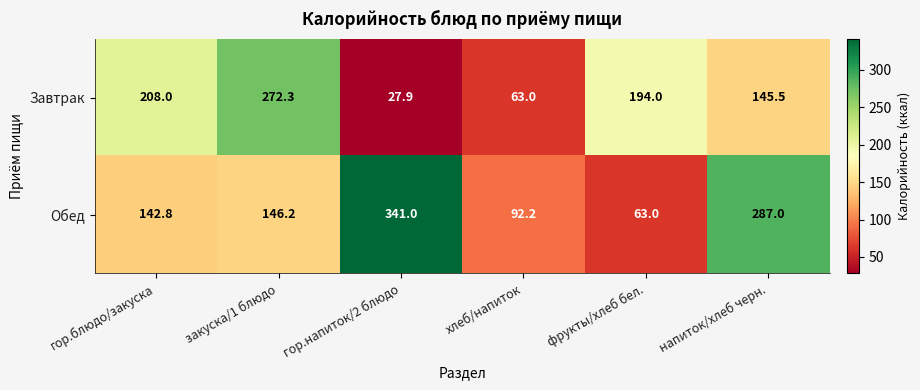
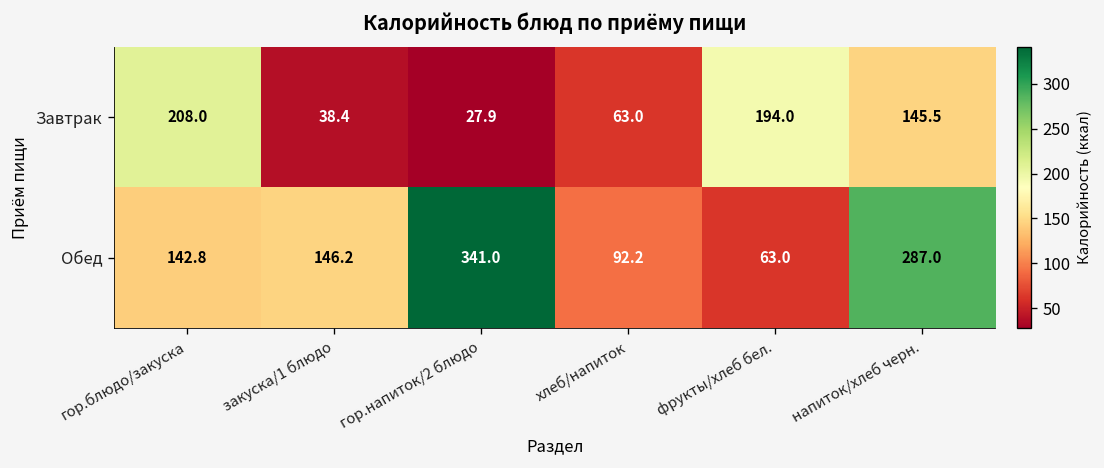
  {
    "Завтрак": {
      "гор.блюдо/закуска": 208.0,
-     "закуска/1 блюдо": 272.3,
+     "закуска/1 блюдо": 38.4,
      "гор.напиток/2 блюдо": 27.9,
      "хлеб/напиток": 63.0,
      "фрукты/хлеб бел.": 194.0,
      "напиток/хлеб черн.": 145.5
    },
    "Обед": {
      "гор.блюдо/закуска": 142.8,
      "закуска/1 блюдо": 146.2,
      "гор.напиток/2 блюдо": 341.0,
      "хлеб/напиток": 92.2,
      "фрукты/хлеб бел.": 63.0,
      "напиток/хлеб черн.": 287.0
    }
  }
